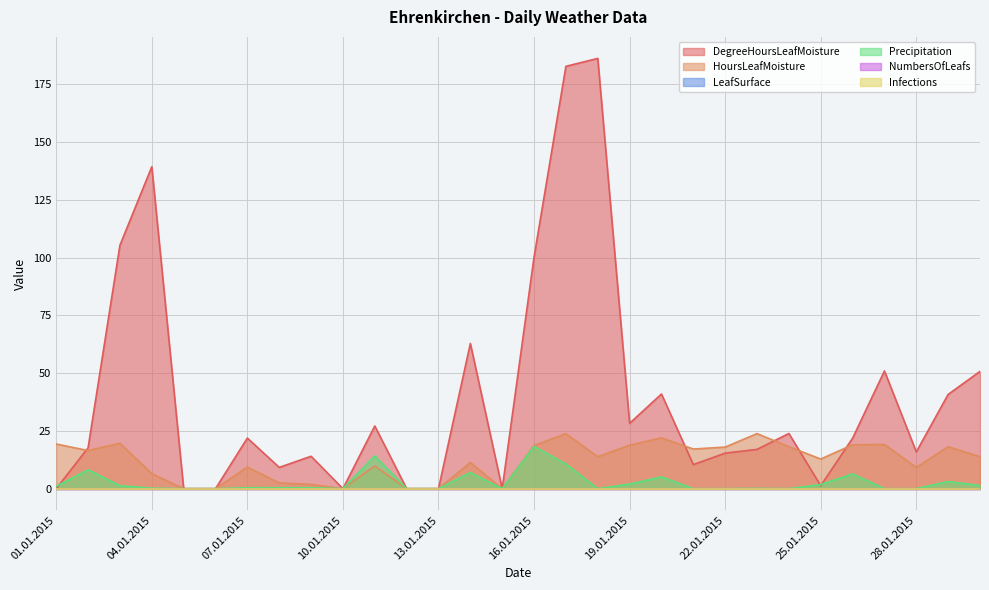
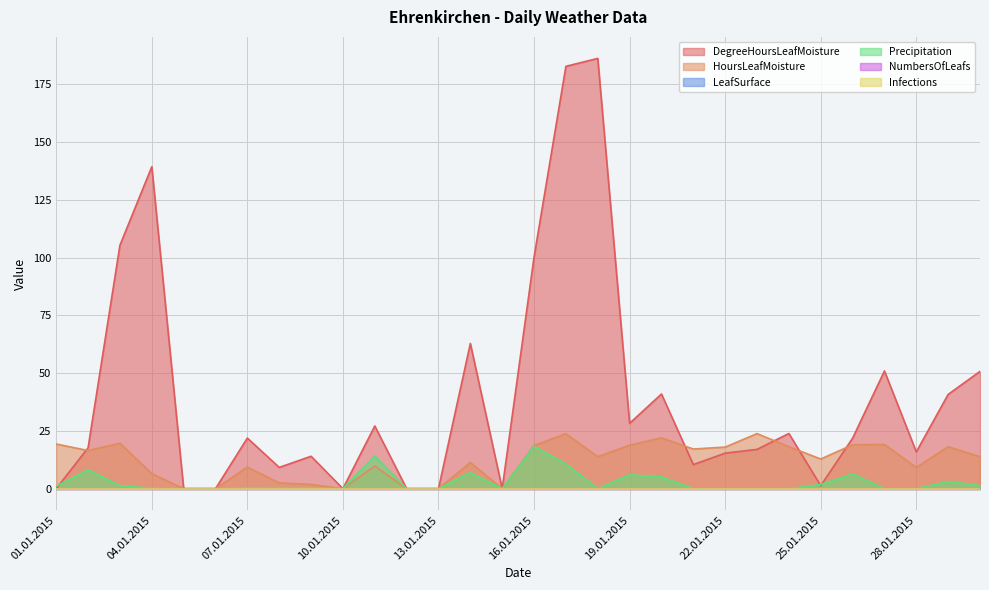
  {
    "Precipitation": {
-     "19.01.2015": 2
+     "19.01.2015": 6
    }
  }
